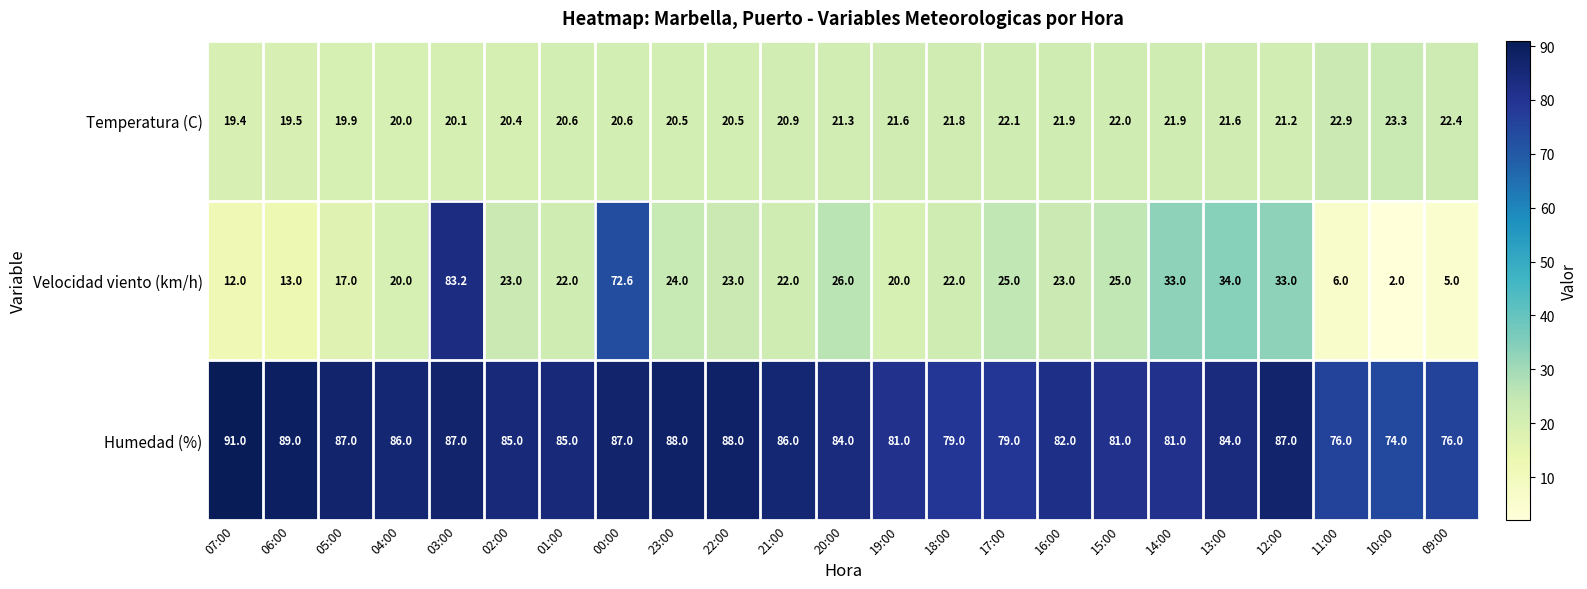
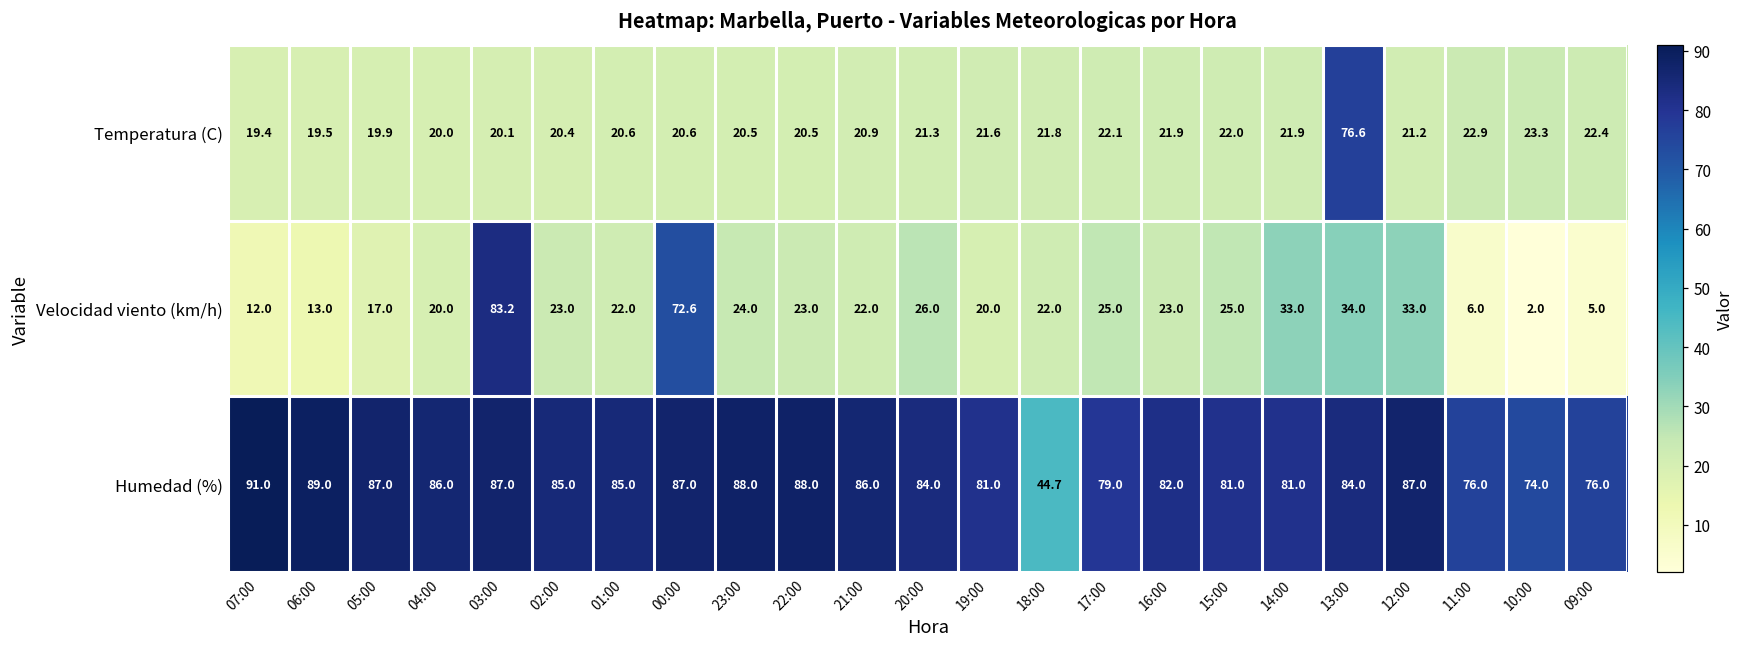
  {
    "Temperatura (C)": {
      "07:00": 19.4,
      "06:00": 19.5,
      "05:00": 19.9,
      "04:00": 20.0,
      "03:00": 20.1,
      "02:00": 20.4,
      "01:00": 20.6,
      "00:00": 20.6,
      "23:00": 20.5,
      "22:00": 20.5,
      "21:00": 20.9,
      "20:00": 21.3,
      "19:00": 21.6,
      "18:00": 21.8,
      "17:00": 22.1,
      "16:00": 21.9,
      "15:00": 22.0,
      "14:00": 21.9,
-     "13:00": 21.6,
+     "13:00": 76.6,
      "12:00": 21.2,
      "11:00": 22.9,
      "10:00": 23.3,
      "09:00": 22.4
    },
    "Velocidad viento (km/h)": {
      "07:00": 12.0,
      "06:00": 13.0,
      "05:00": 17.0,
      "04:00": 20.0,
      "03:00": 83.2,
      "02:00": 23.0,
      "01:00": 22.0,
      "00:00": 72.6,
      "23:00": 24.0,
      "22:00": 23.0,
      "21:00": 22.0,
      "20:00": 26.0,
      "19:00": 20.0,
      "18:00": 22.0,
      "17:00": 25.0,
      "16:00": 23.0,
      "15:00": 25.0,
      "14:00": 33.0,
      "13:00": 34.0,
      "12:00": 33.0,
      "11:00": 6.0,
      "10:00": 2.0,
      "09:00": 5.0
    },
    "Humedad (%)": {
      "07:00": 91.0,
      "06:00": 89.0,
      "05:00": 87.0,
      "04:00": 86.0,
      "03:00": 87.0,
      "02:00": 85.0,
      "01:00": 85.0,
      "00:00": 87.0,
      "23:00": 88.0,
      "22:00": 88.0,
      "21:00": 86.0,
      "20:00": 84.0,
      "19:00": 81.0,
-     "18:00": 79.0,
+     "18:00": 44.7,
      "17:00": 79.0,
      "16:00": 82.0,
      "15:00": 81.0,
      "14:00": 81.0,
      "13:00": 84.0,
      "12:00": 87.0,
      "11:00": 76.0,
      "10:00": 74.0,
      "09:00": 76.0
    }
  }
